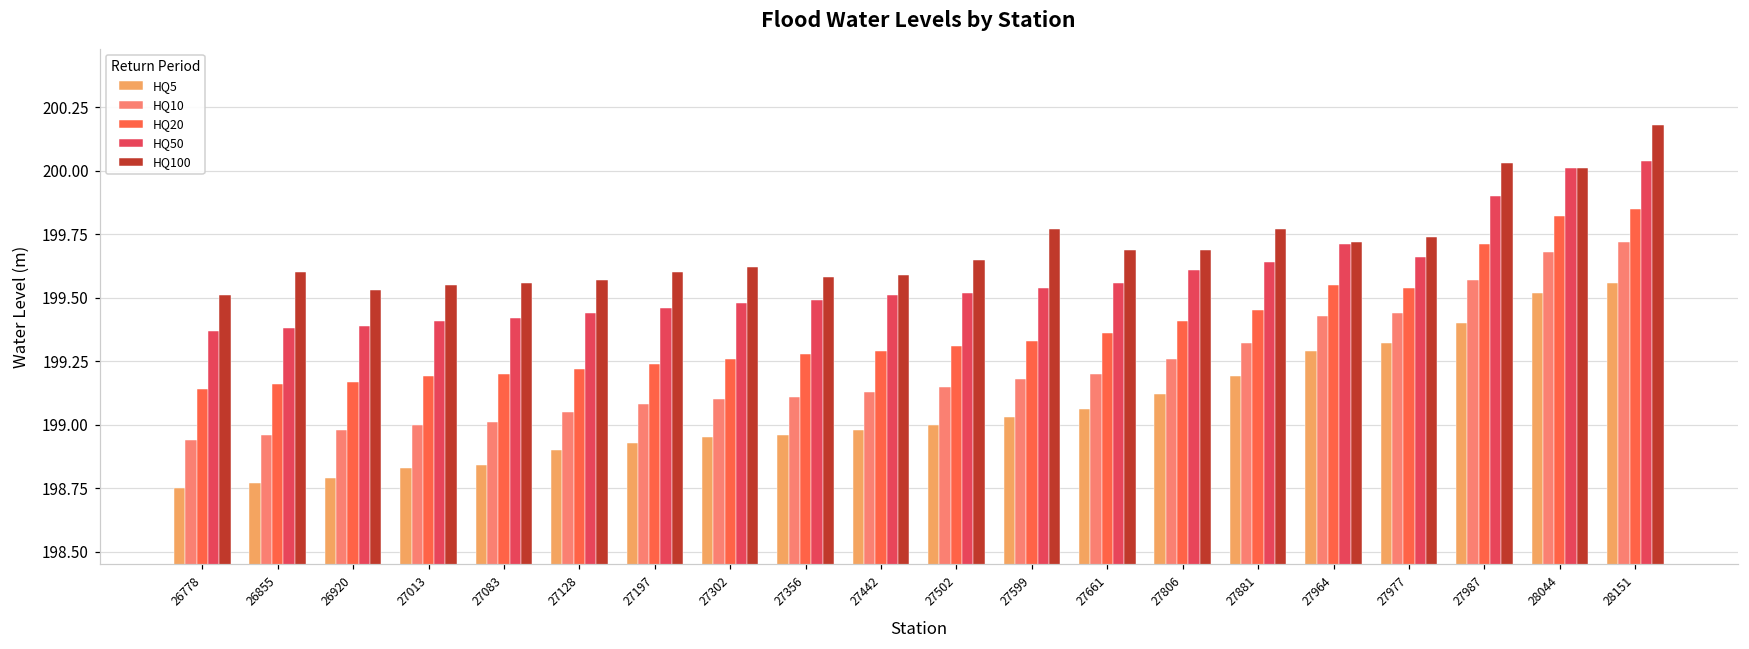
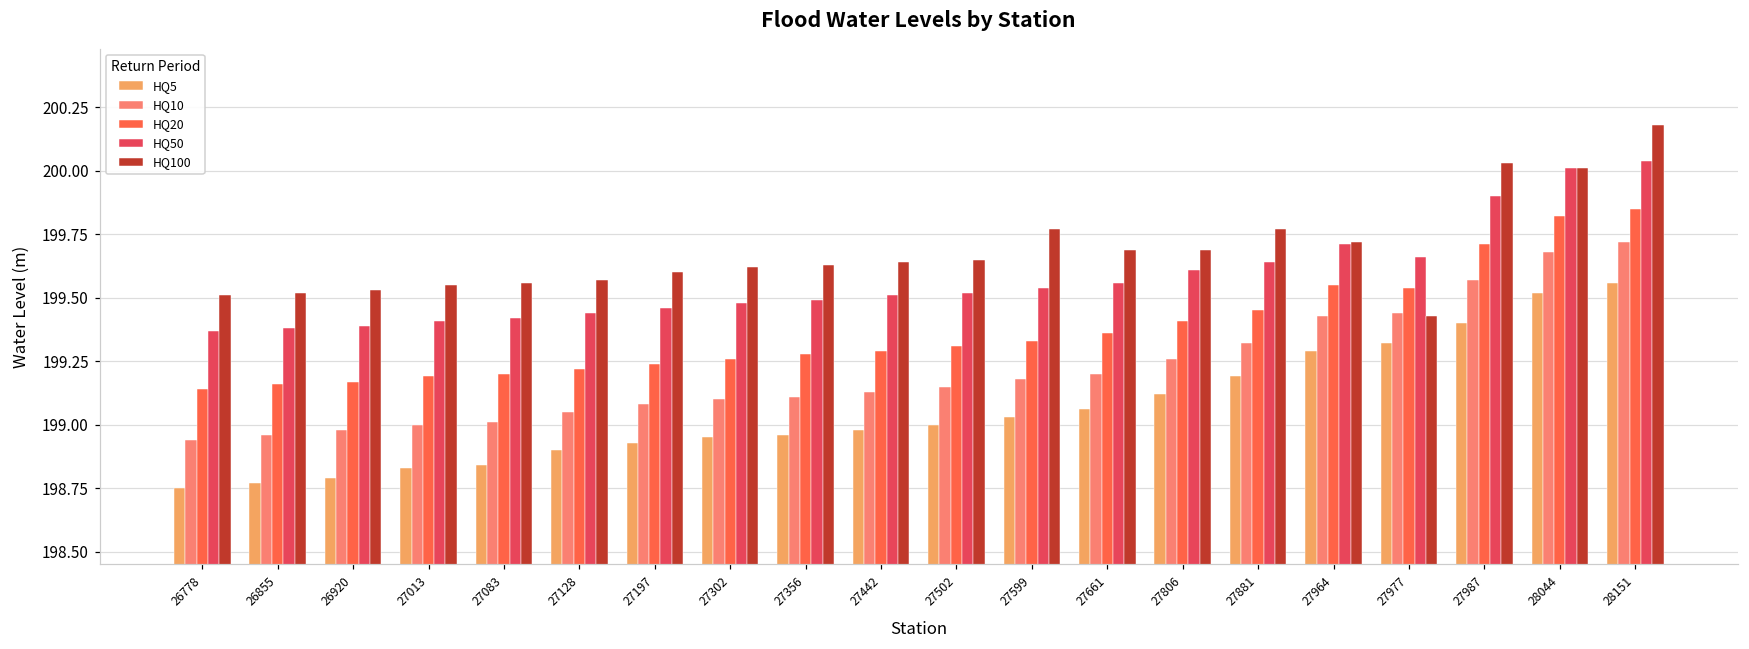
  {
    "HQ100": {
      "26778": 199.51,
-     "26855": 199.60,
+     "26855": 199.52,
      "26920": 199.53,
      "27013": 199.55,
      "27083": 199.56,
      "27128": 199.57,
      "27197": 199.60,
      "27302": 199.62,
-     "27356": 199.58,
-     "27442": 199.59,
+     "27356": 199.63,
+     "27442": 199.64,
      "27502": 199.65,
      "27599": 199.77,
      "27661": 199.69,
      "27806": 199.69,
      "27881": 199.77,
      "27964": 199.72,
-     "27977": 199.74,
+     "27977": 199.43,
      "27987": 200.03,
      "28044": 200.01,
      "28151": 200.18
    }
  }
